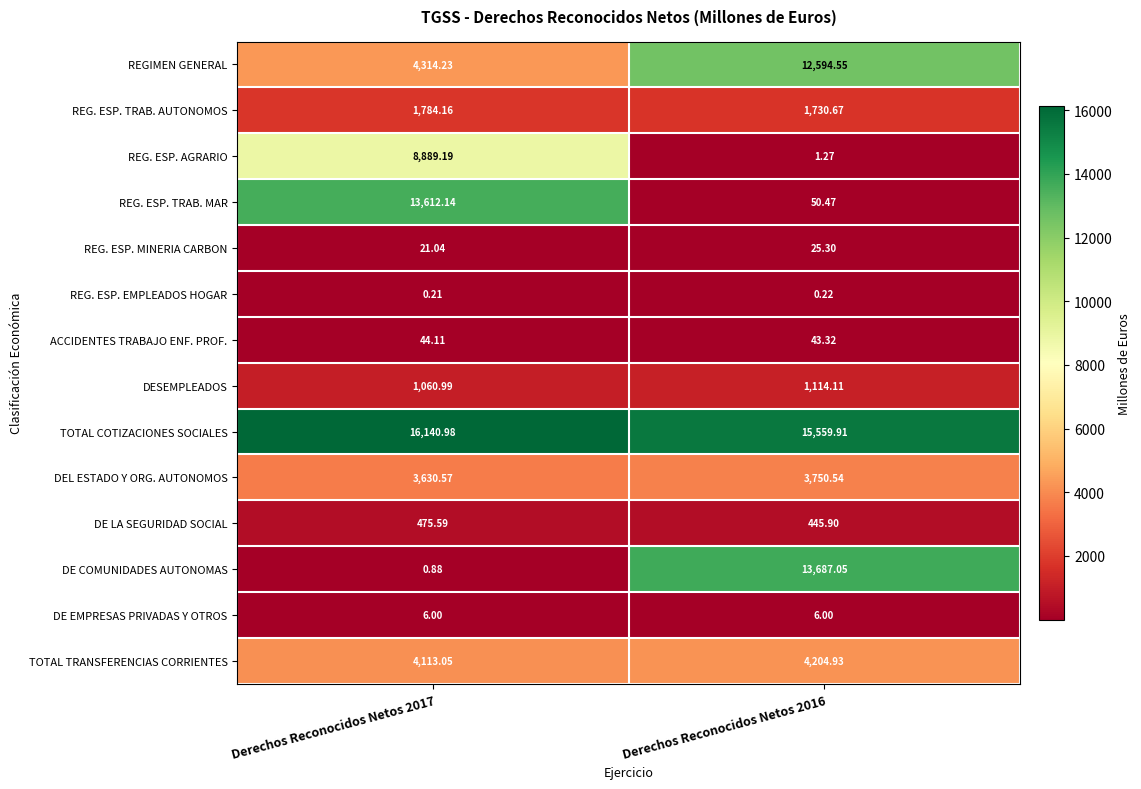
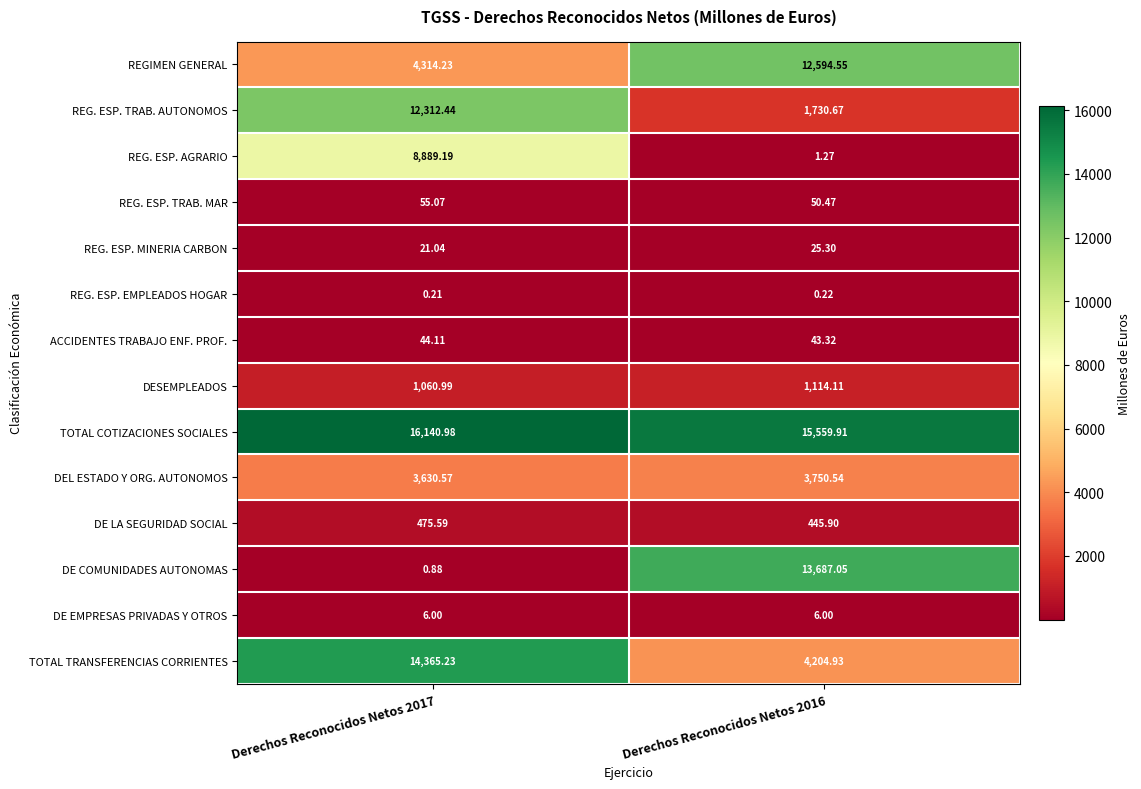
  {
    "REGIMEN GENERAL": {
      "Derechos Reconocidos Netos 2017": "4,314.23",
      "Derechos Reconocidos Netos 2016": "12,594.55"
    },
    "REG. ESP. TRAB. AUTONOMOS": {
-     "Derechos Reconocidos Netos 2017": "1,784.16",
+     "Derechos Reconocidos Netos 2017": "12,312.44",
      "Derechos Reconocidos Netos 2016": "1,730.67"
    },
    "REG. ESP. AGRARIO": {
      "Derechos Reconocidos Netos 2017": "8,889.19",
      "Derechos Reconocidos Netos 2016": "1.27"
    },
    "REG. ESP. TRAB. MAR": {
-     "Derechos Reconocidos Netos 2017": "13,612.14",
+     "Derechos Reconocidos Netos 2017": "55.07",
      "Derechos Reconocidos Netos 2016": "50.47"
    },
    "REG. ESP. MINERIA CARBON": {
      "Derechos Reconocidos Netos 2017": "21.04",
      "Derechos Reconocidos Netos 2016": "25.30"
    },
    "REG. ESP. EMPLEADOS HOGAR": {
      "Derechos Reconocidos Netos 2017": "0.21",
      "Derechos Reconocidos Netos 2016": "0.22"
    },
    "ACCIDENTES TRABAJO ENF. PROF.": {
      "Derechos Reconocidos Netos 2017": "44.11",
      "Derechos Reconocidos Netos 2016": "43.32"
    },
    "DESEMPLEADOS": {
      "Derechos Reconocidos Netos 2017": "1,060.99",
      "Derechos Reconocidos Netos 2016": "1,114.11"
    },
    "TOTAL COTIZACIONES SOCIALES": {
      "Derechos Reconocidos Netos 2017": "16,140.98",
      "Derechos Reconocidos Netos 2016": "15,559.91"
    },
    "DEL ESTADO Y ORG. AUTONOMOS": {
      "Derechos Reconocidos Netos 2017": "3,630.57",
      "Derechos Reconocidos Netos 2016": "3,750.54"
    },
    "DE LA SEGURIDAD SOCIAL": {
      "Derechos Reconocidos Netos 2017": "475.59",
      "Derechos Reconocidos Netos 2016": "445.90"
    },
    "DE COMUNIDADES AUTONOMAS": {
      "Derechos Reconocidos Netos 2017": "0.88",
      "Derechos Reconocidos Netos 2016": "13,687.05"
    },
    "DE EMPRESAS PRIVADAS Y OTROS": {
      "Derechos Reconocidos Netos 2017": "6.00",
      "Derechos Reconocidos Netos 2016": "6.00"
    },
    "TOTAL TRANSFERENCIAS CORRIENTES": {
-     "Derechos Reconocidos Netos 2017": "4,113.05",
+     "Derechos Reconocidos Netos 2017": "14,365.23",
      "Derechos Reconocidos Netos 2016": "4,204.93"
    }
  }
